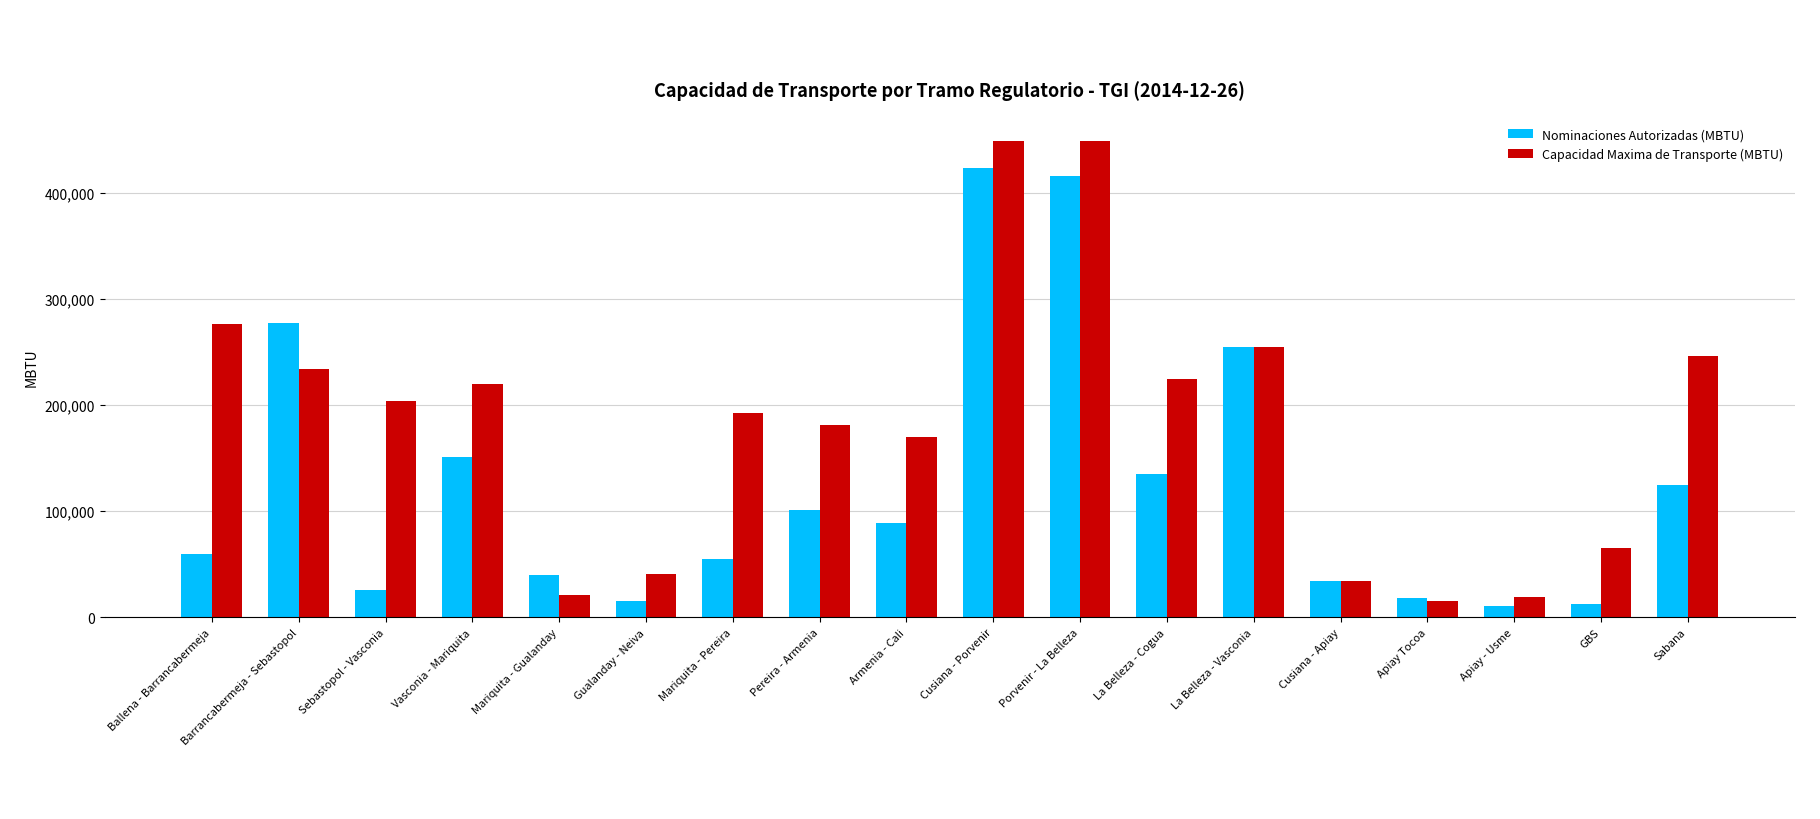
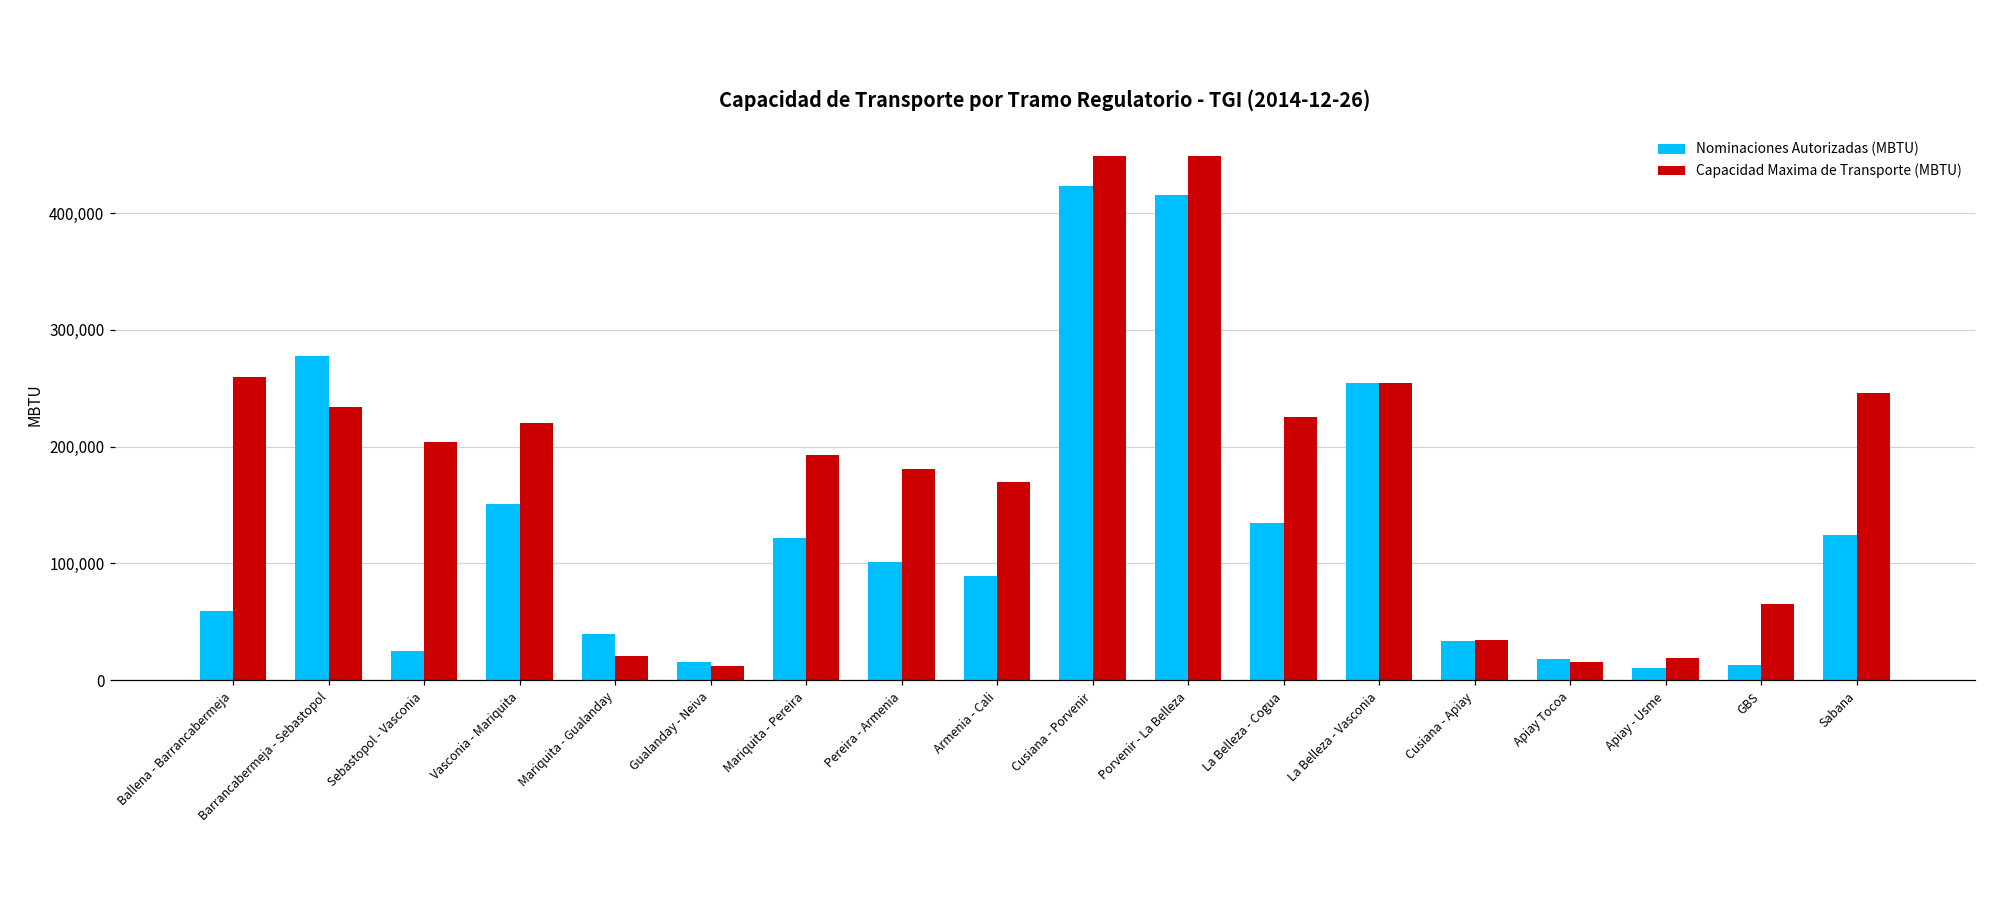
  {
    "Nominaciones Autorizadas (MBTU)": {
      "Ballena - Barrancabermeja": "60,000",
      "Barrancabermeja - Sebastopol": "277,000",
      "Sebastopol - Vasconia": "25,000",
      "Vasconia - Mariquita": "151,000",
      "Mariquita - Gualanday": "40,000",
      "Gualanday - Neiva": "16,000",
-     "Mariquita - Pereira": "55,000",
+     "Mariquita - Pereira": "122,000",
      "Pereira - Armenia": "101,000",
      "Armenia - Cali": "89,000",
      "Cusiana - Porvenir": "423,000",
      "Porvenir - La Belleza": "415,000",
      "La Belleza - Cogua": "135,000",
      "La Belleza - Vasconia": "254,000",
      "Cusiana - Apiay": "34,000",
      "Apiay Tocoa": "18,000",
      "Apiay - Usme": "10,000",
      "GBS": "13,000",
      "Sabana": "124,000"
    },
    "Capacidad Maxima de Transporte (MBTU)": {
-     "Ballena - Barrancabermeja": "277,000",
+     "Ballena - Barrancabermeja": "259,000",
      "Barrancabermeja - Sebastopol": "234,000",
      "Sebastopol - Vasconia": "204,000",
      "Vasconia - Mariquita": "220,000",
      "Mariquita - Gualanday": "21,000",
-     "Gualanday - Neiva": "41,000",
+     "Gualanday - Neiva": "13,000",
      "Mariquita - Pereira": "192,000",
      "Pereira - Armenia": "181,000",
      "Armenia - Cali": "170,000",
      "Cusiana - Porvenir": "449,000",
      "Porvenir - La Belleza": "449,000",
      "La Belleza - Cogua": "225,000",
      "La Belleza - Vasconia": "254,000",
      "Cusiana - Apiay": "34,000",
      "Apiay Tocoa": "15,000",
      "Apiay - Usme": "19,000",
      "GBS": "65,000",
      "Sabana": "246,000"
    }
  }
